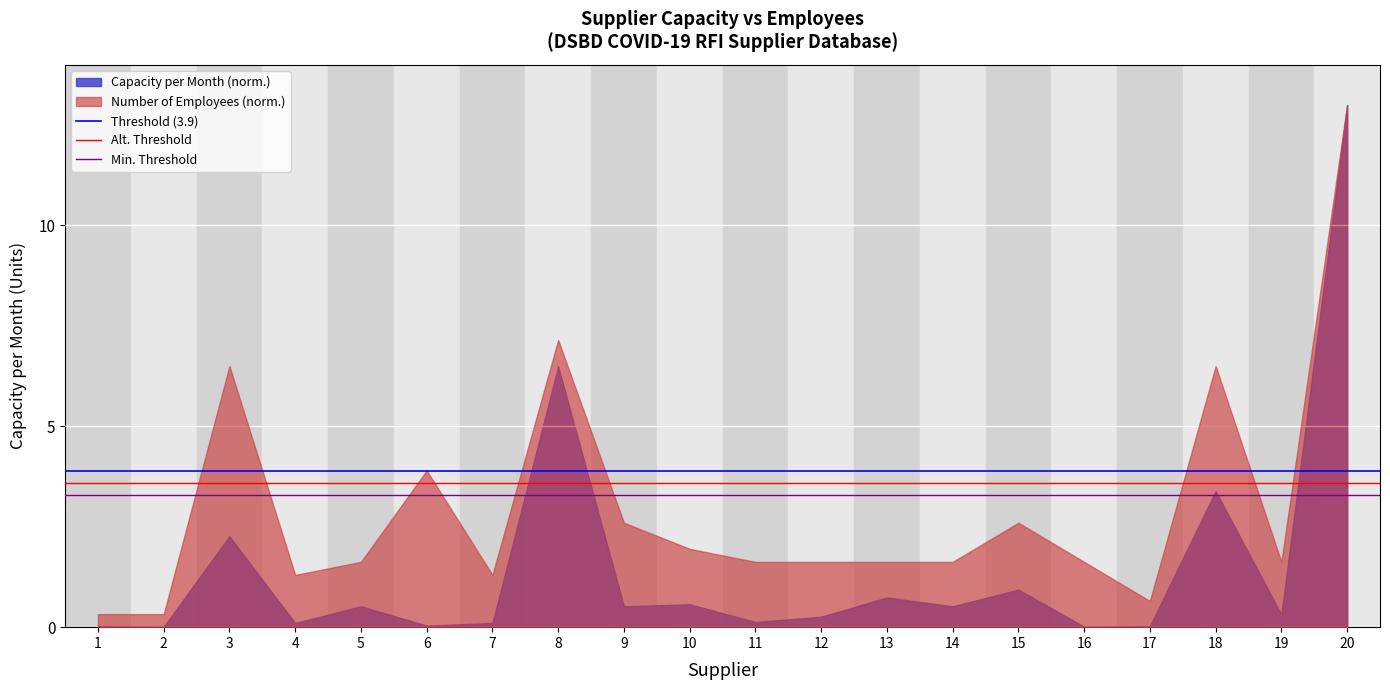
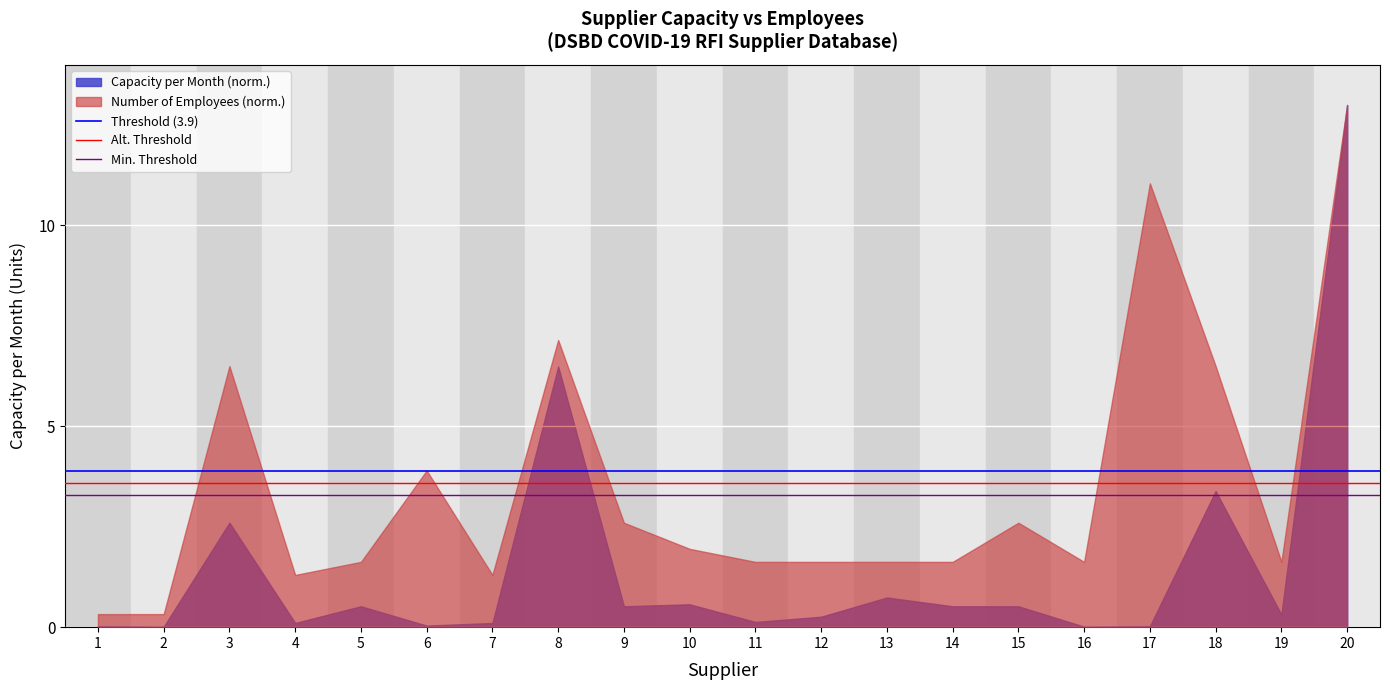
  {
    "Capacity per Month (norm.)": {
-     "3": 2.3,
+     "3": 2.6,
      "4": 0.1,
      "5": 0.5,
      "7": 0.1,
      "8": 6.5,
      "9": 0.5,
      "10": 0.6,
      "11": 0.1,
      "12": 0.3,
      "13": 0.7,
      "14": 0.5,
-     "15": 0.9,
+     "15": 0.5,
      "18": 3.4,
      "19": 0.3
    },
    "Number of Employees (norm.)": {
      "1": 0.3,
      "2": 0.3,
      "3": 6.5,
      "4": 1.3,
      "5": 1.6,
      "6": 3.9,
      "7": 1.3,
      "8": 7.2,
      "9": 2.6,
      "10": 2.0,
      "11": 1.6,
      "12": 1.6,
      "13": 1.6,
      "14": 1.6,
      "15": 2.6,
      "16": 1.6,
-     "17": 0.7,
+     "17": 11.0,
      "18": 6.5,
      "19": 1.6
    }
  }
